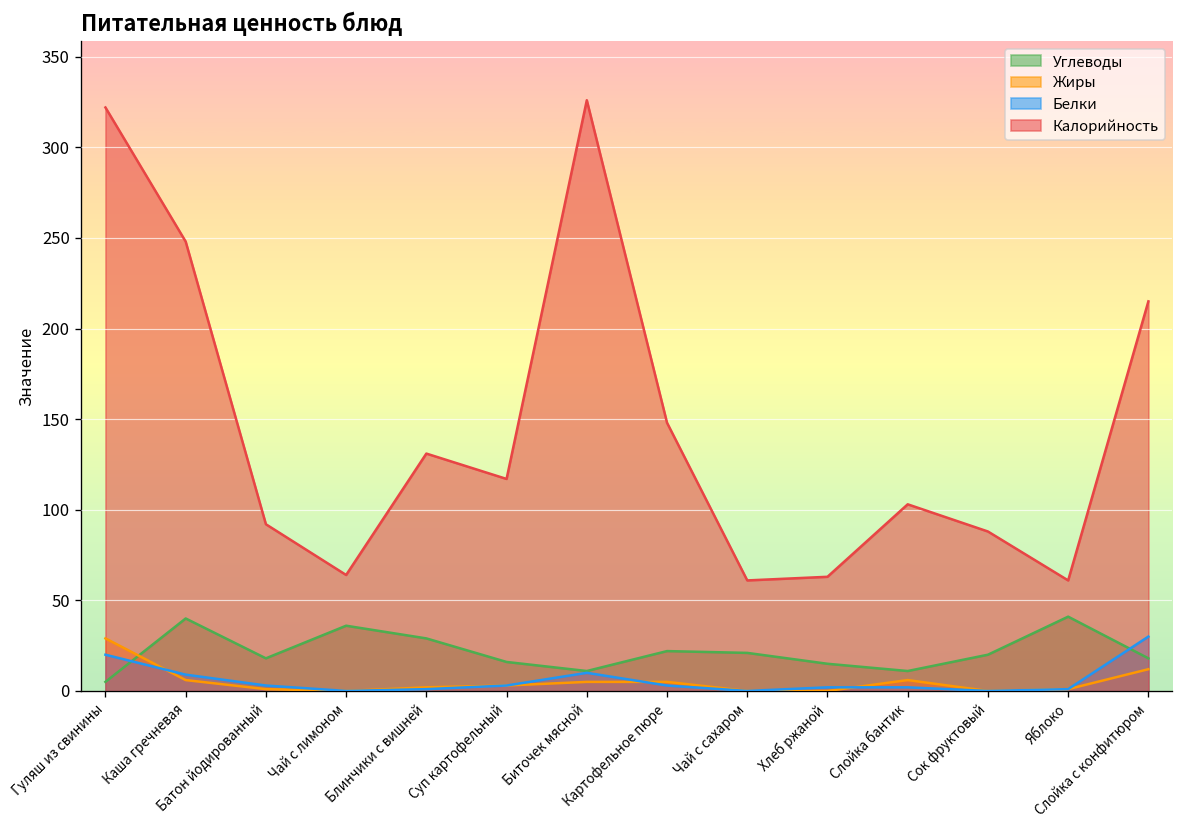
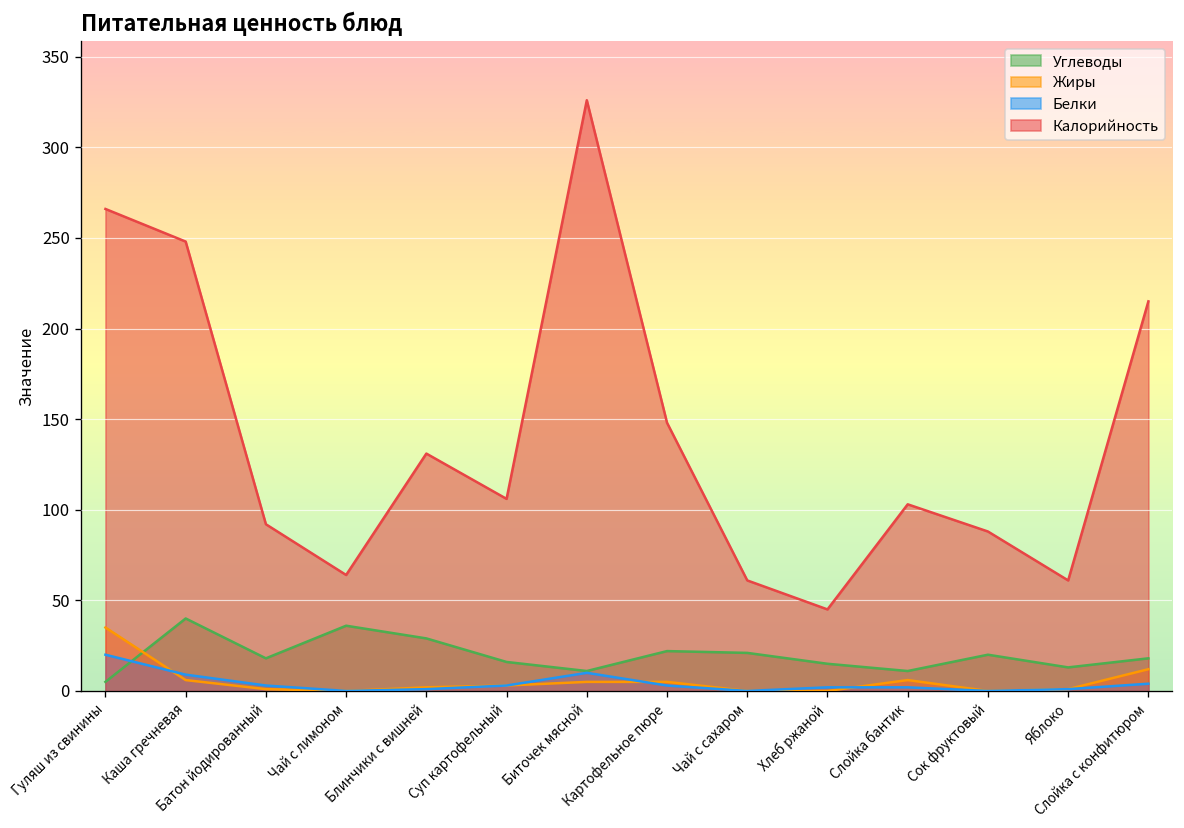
  {
    "Углеводы": {
      "Гуляш из свинины": 5,
      "Каша гречневая": 40,
      "Батон йодированный": 18,
      "Чай с лимоном": 36,
      "Блинчики с вишней": 29,
      "Суп картофельный": 16,
      "Картофельное пюре": 22,
      "Чай с сахаром": 21,
      "Хлеб ржаной": 15,
      "Слойка бантик": 11,
      "Сок фруктовый": 20,
-     "Яблоко": 41,
+     "Яблоко": 13,
      "Слойка с конфитюром": 18
    },
    "Жиры": {
-     "Гуляш из свинины": 29,
+     "Гуляш из свинины": 35,
      "Каша гречневая": 6,
      "Батон йодированный": 1,
      "Биточек мясной": 5,
      "Картофельное пюре": 5,
      "Хлеб ржаной": 0,
      "Слойка бантик": 6,
      "Слойка с конфитюром": 12
    },
    "Белки": {
      "Гуляш из свинины": 20,
      "Каша гречневая": 9,
      "Батон йодированный": 3,
      "Картофельное пюре": 3,
      "Хлеб ржаной": 2,
      "Слойка бантик": 2,
-     "Слойка с конфитюром": 30
+     "Слойка с конфитюром": 4
    },
    "Калорийность": {
-     "Гуляш из свинины": 322,
+     "Гуляш из свинины": 266,
      "Каша гречневая": 248,
      "Батон йодированный": 92,
      "Чай с лимоном": 64,
      "Блинчики с вишней": 131,
-     "Суп картофельный": 117,
+     "Суп картофельный": 106,
      "Биточек мясной": 326,
      "Картофельное пюре": 148,
      "Чай с сахаром": 61,
-     "Хлеб ржаной": 63,
+     "Хлеб ржаной": 45,
      "Слойка бантик": 103,
      "Сок фруктовый": 88,
      "Яблоко": 61,
      "Слойка с конфитюром": 215
    }
  }
